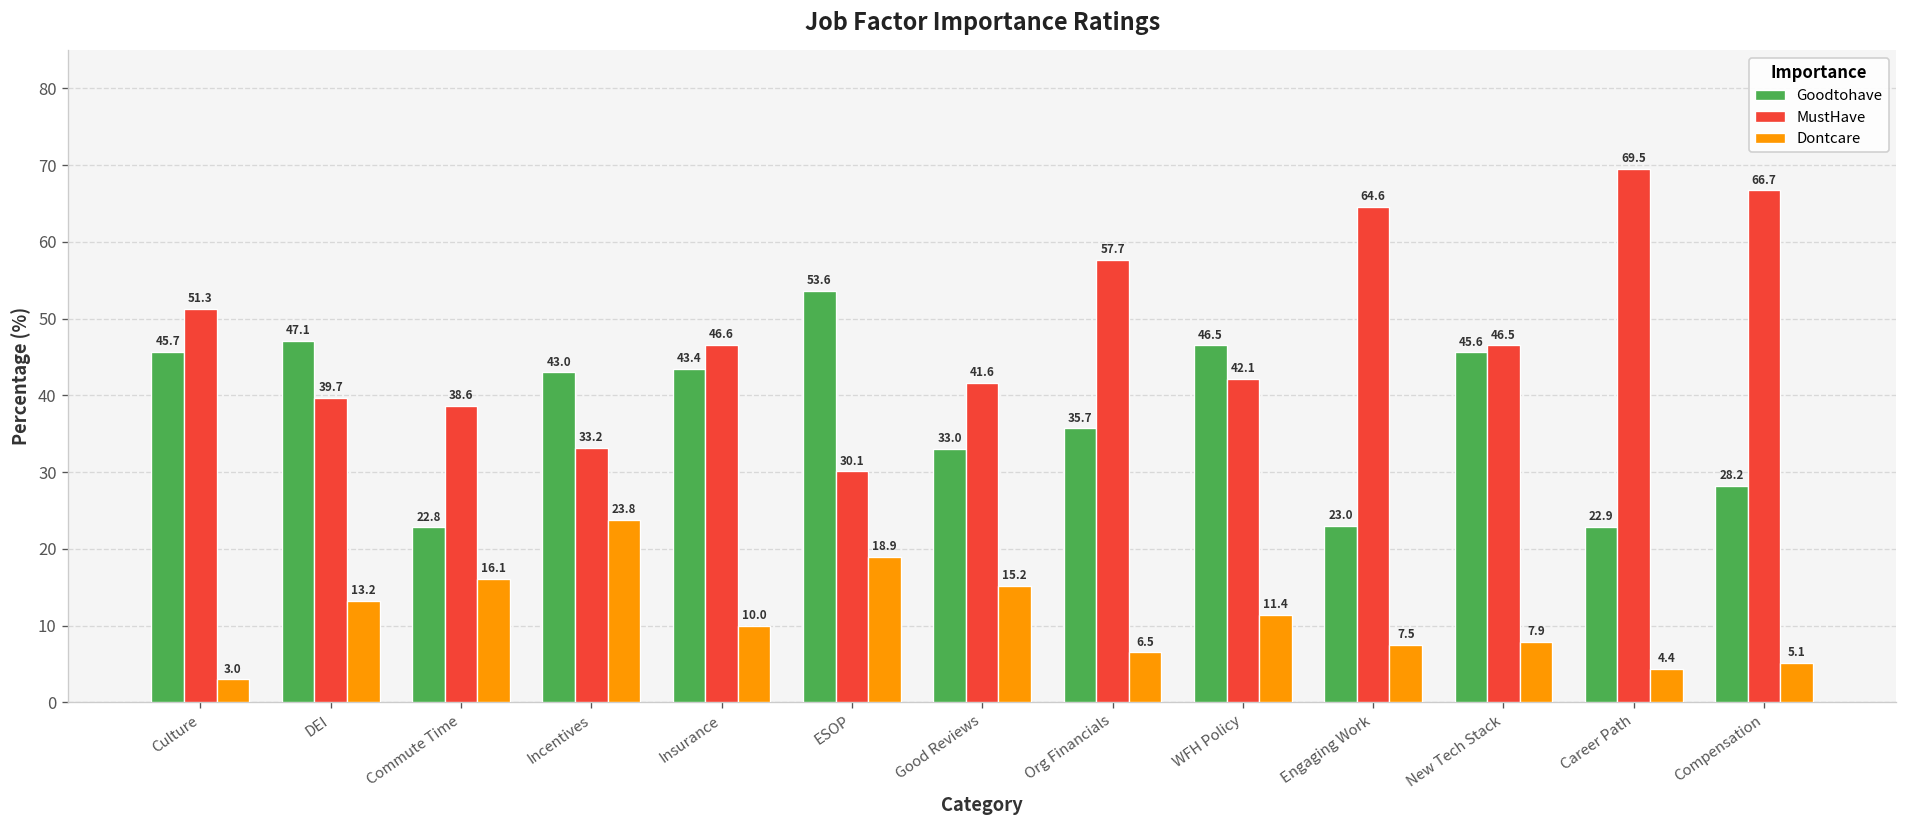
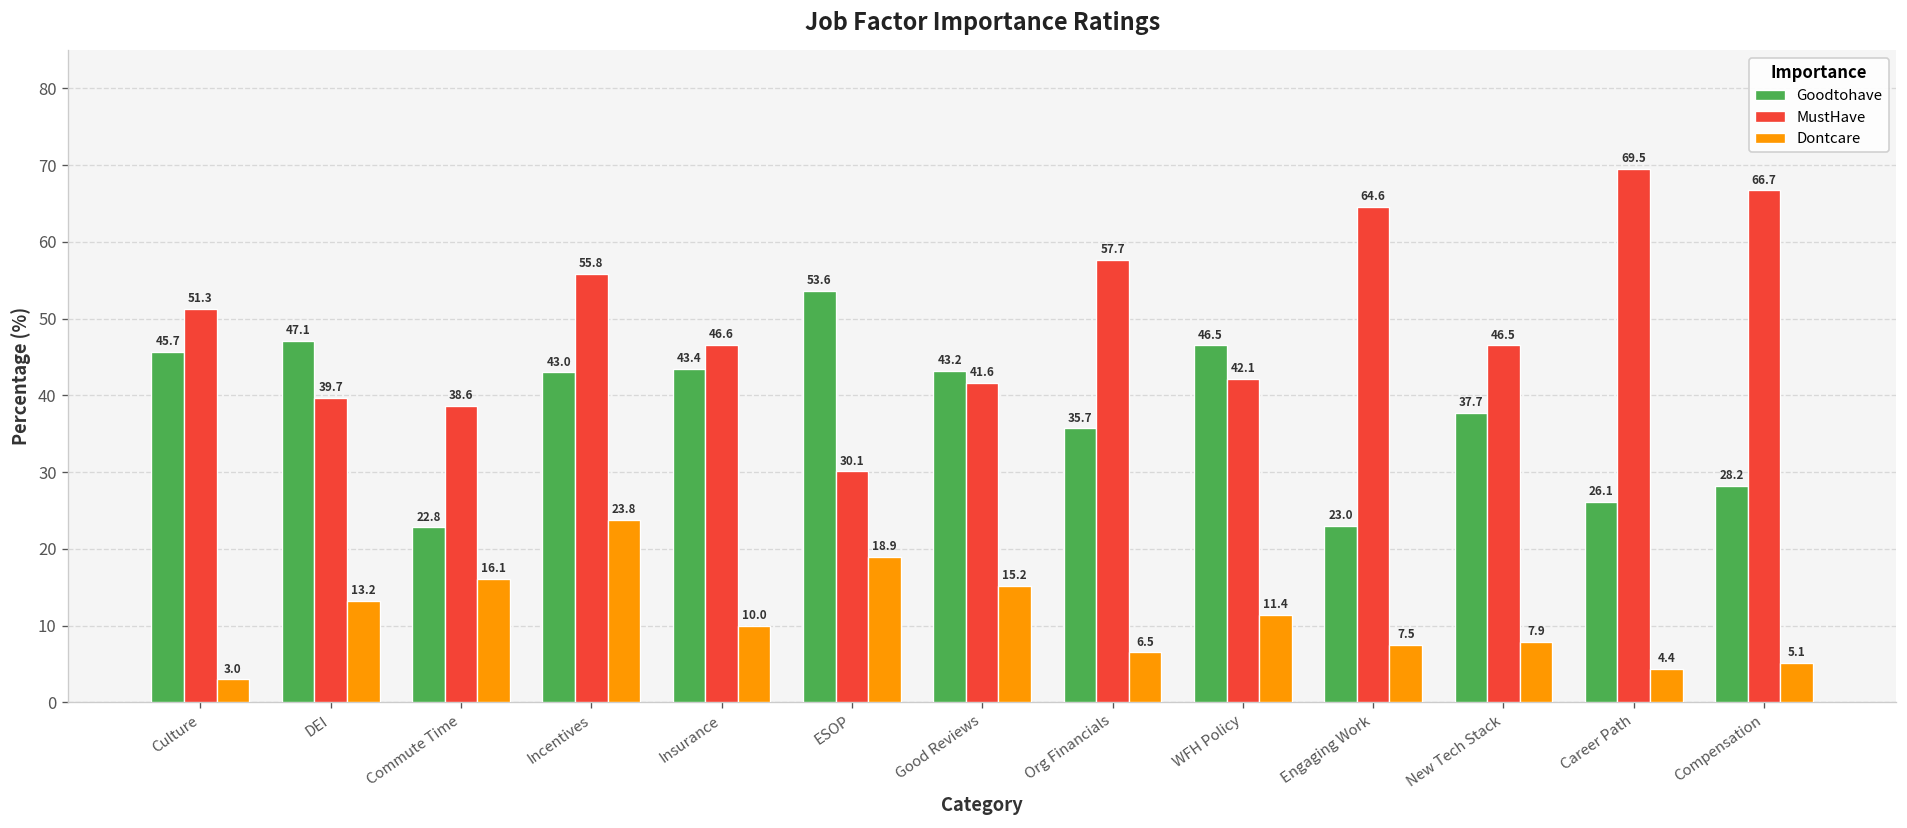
  {
    "Goodtohave": {
      "Culture": 45.7,
      "DEI": 47.1,
      "Commute Time": 22.8,
      "Incentives": 43.0,
      "Insurance": 43.4,
      "ESOP": 53.6,
-     "Good Reviews": 33.0,
+     "Good Reviews": 43.2,
      "Org Financials": 35.7,
      "WFH Policy": 46.5,
      "Engaging Work": 23.0,
-     "New Tech Stack": 45.6,
-     "Career Path": 22.9,
+     "New Tech Stack": 37.7,
+     "Career Path": 26.1,
      "Compensation": 28.2
    },
    "MustHave": {
      "Culture": 51.3,
      "DEI": 39.7,
      "Commute Time": 38.6,
-     "Incentives": 33.2,
+     "Incentives": 55.8,
      "Insurance": 46.6,
      "ESOP": 30.1,
      "Good Reviews": 41.6,
      "Org Financials": 57.7,
      "WFH Policy": 42.1,
      "Engaging Work": 64.6,
      "New Tech Stack": 46.5,
      "Career Path": 69.5,
      "Compensation": 66.7
    },
    "Dontcare": {
      "Culture": 3.0,
      "DEI": 13.2,
      "Commute Time": 16.1,
      "Incentives": 23.8,
      "Insurance": 10.0,
      "ESOP": 18.9,
      "Good Reviews": 15.2,
      "Org Financials": 6.5,
      "WFH Policy": 11.4,
      "Engaging Work": 7.5,
      "New Tech Stack": 7.9,
      "Career Path": 4.4,
      "Compensation": 5.1
    }
  }
